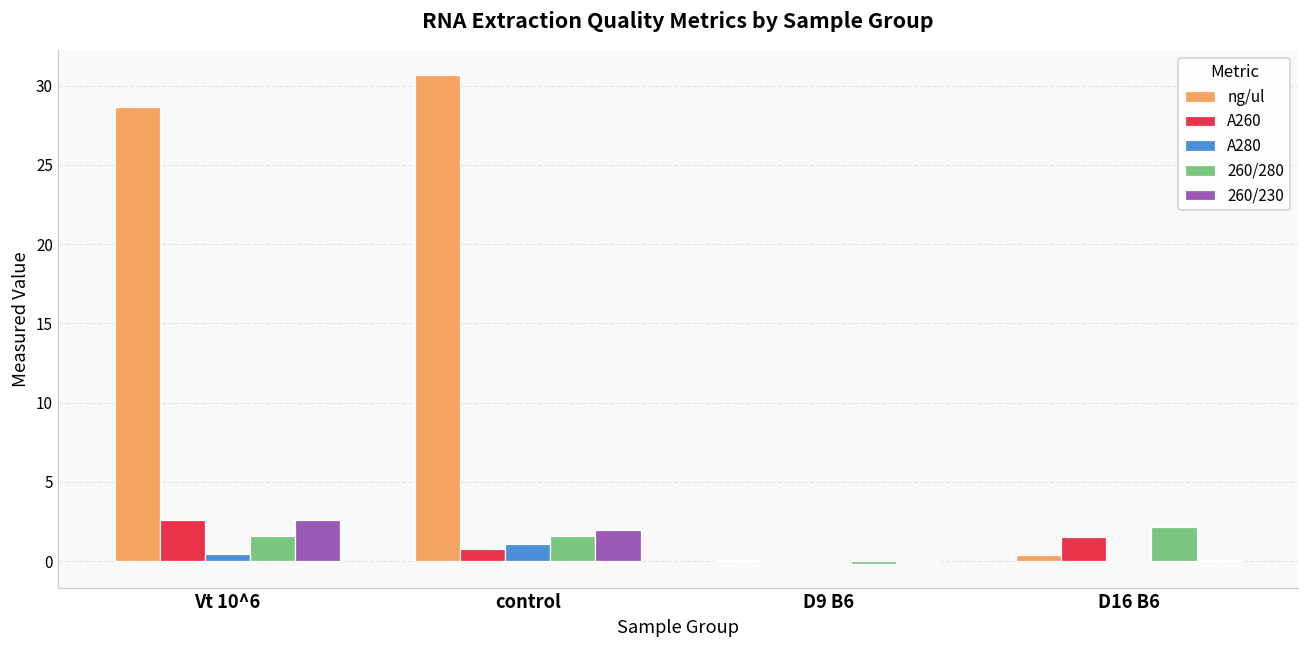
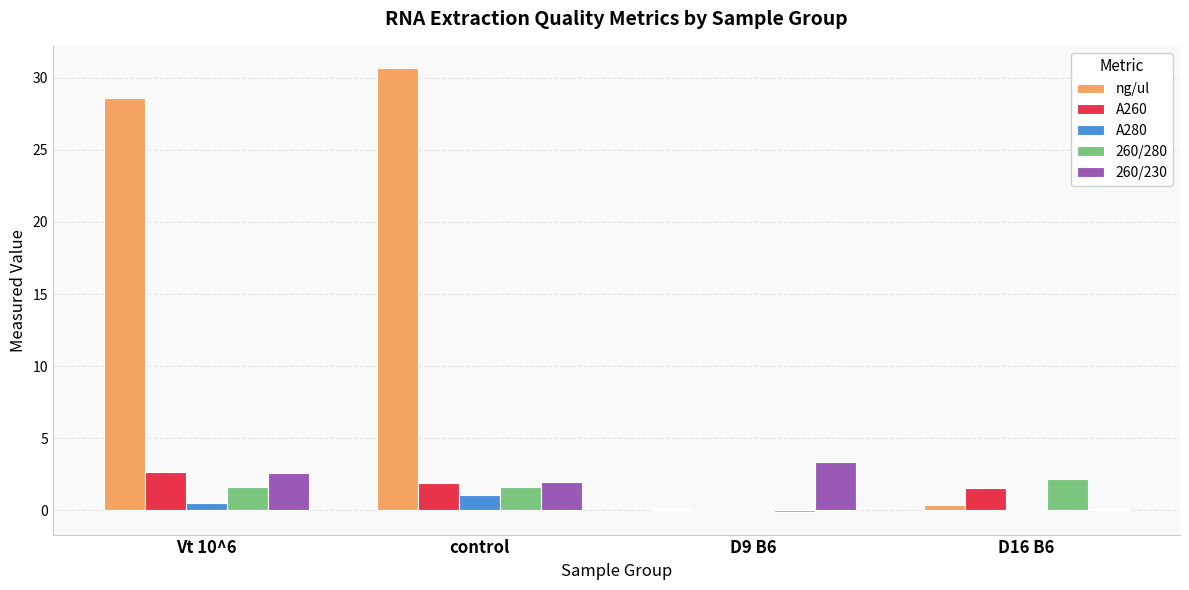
  {
    "ng/ul": {
      "Vt 10^6": 28.6,
      "control": 30.7,
      "D16 B6": 0.4
    },
    "A260": {
      "Vt 10^6": 2.6,
-     "control": 0.8,
+     "control": 1.9,
      "D16 B6": 1.5
    },
    "A280": {
      "Vt 10^6": 0.5,
      "control": 1.1
    },
    "260/280": {
      "Vt 10^6": 1.6,
      "control": 1.6,
      "D16 B6": 2.2
    },
    "260/230": {
      "Vt 10^6": 2.6,
      "control": 2.0,
-     "D9 B6": 0.0
+     "D9 B6": 3.3
    }
  }
